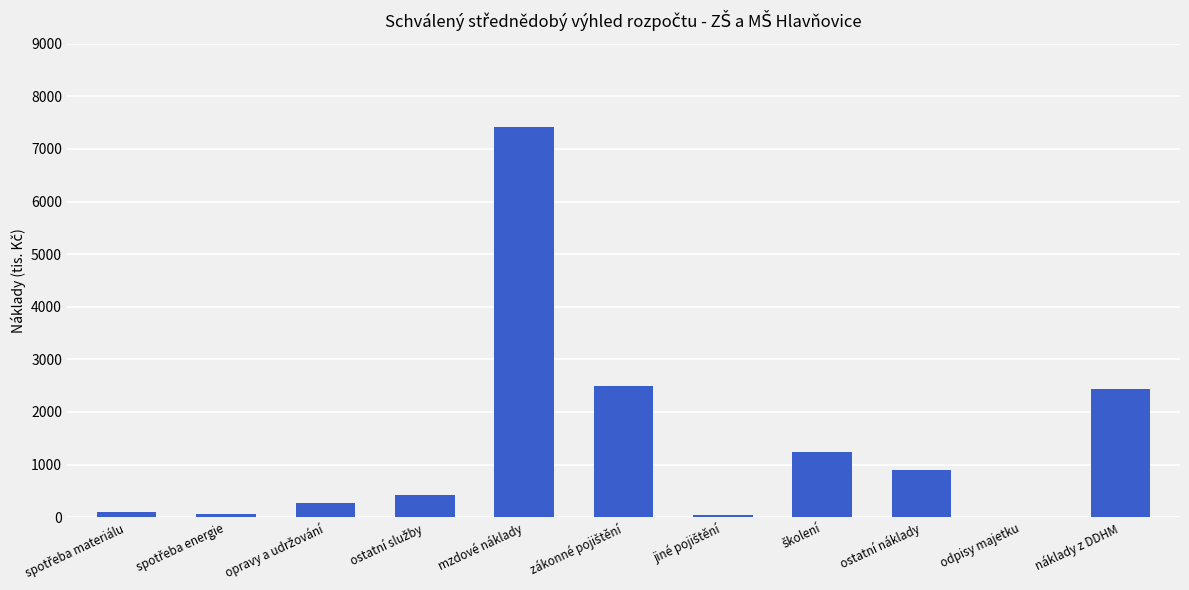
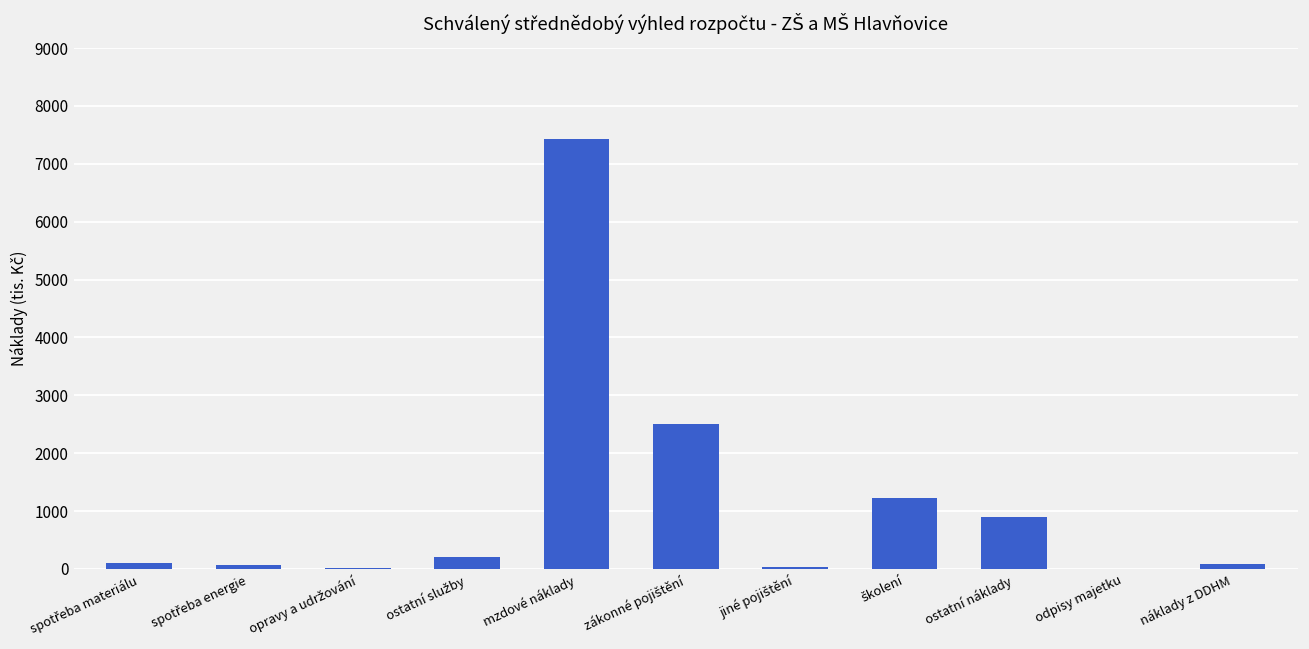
  {
    "spotřeba materiálu": 100,
    "spotřeba energie": 100,
-   "opravy a udržování": 300,
-   "ostatní služby": 400,
+   "opravy a udržování": 0,
+   "ostatní služby": 200,
    "mzdové náklady": 7400,
    "zákonné pojištění": 2500,
    "školení": 1200,
    "ostatní náklady": 900,
    "odpisy majetku": 0,
-   "náklady z DDHM": 2400
+   "náklady z DDHM": 100
  }
